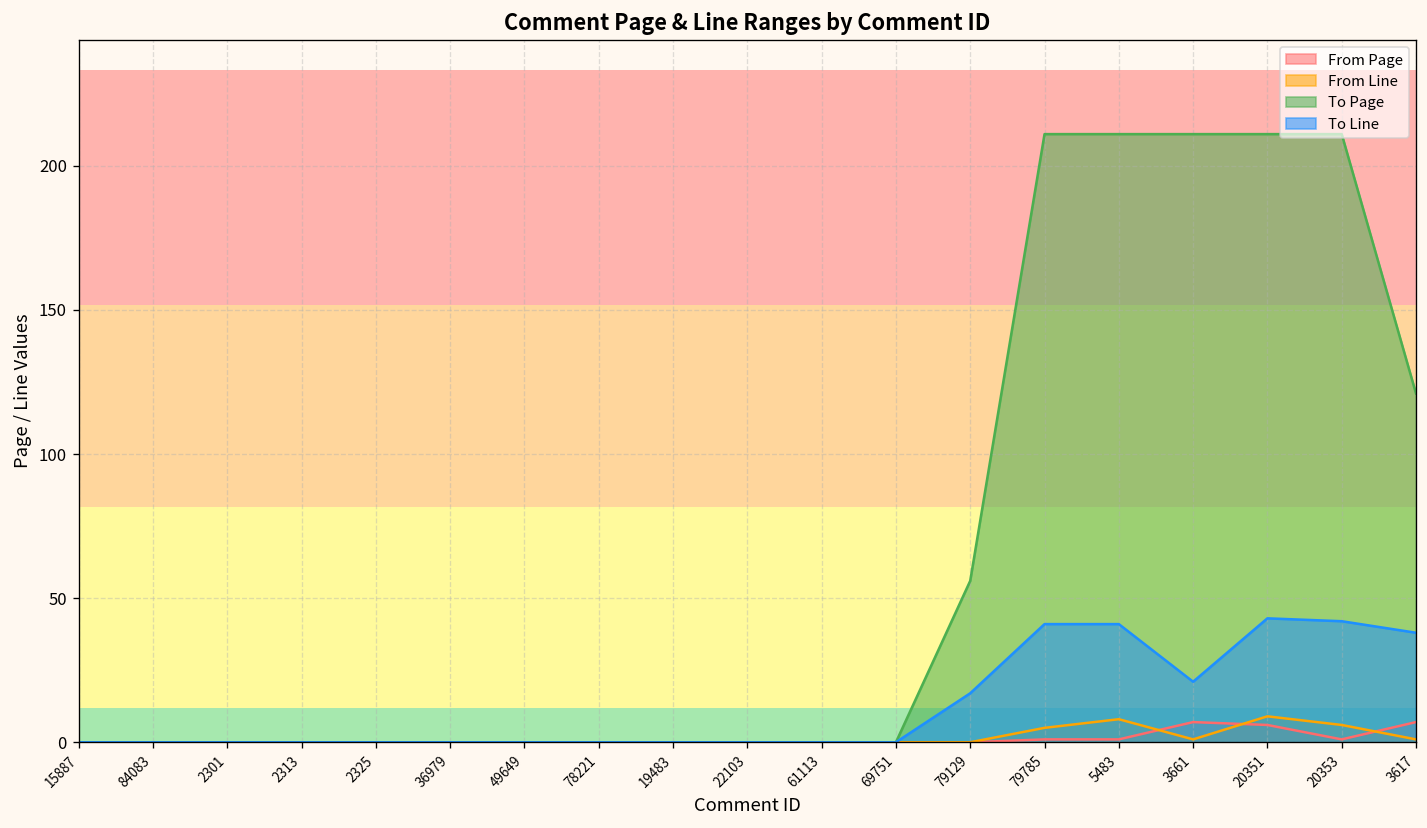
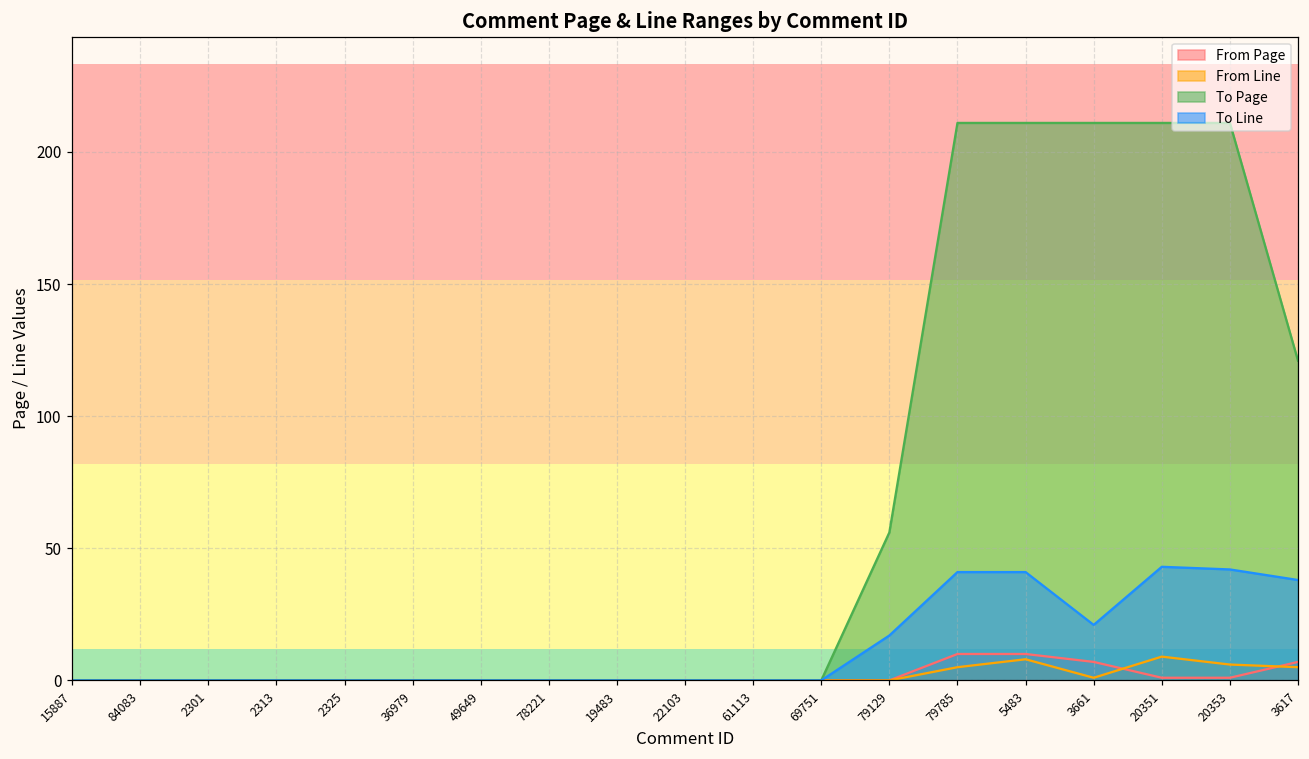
  {
    "From Page": {
-     "79785": 1,
-     "5483": 1,
+     "79785": 10,
+     "5483": 10,
      "3661": 7,
-     "20351": 6,
+     "20351": 1,
      "20353": 1,
      "3617": 7
    },
    "From Line": {
      "79785": 5,
      "5483": 8,
      "3661": 1,
      "20351": 9,
      "20353": 6,
-     "3617": 1
+     "3617": 5
    },
    "To Page": {
      "79129": 56,
      "79785": 211,
      "5483": 211,
      "3661": 211,
      "20351": 211,
      "3617": 121
    },
    "To Line": {
      "79129": 17,
      "79785": 41,
      "5483": 41,
      "3661": 21,
      "20351": 43,
      "20353": 42,
      "3617": 38
    }
  }
